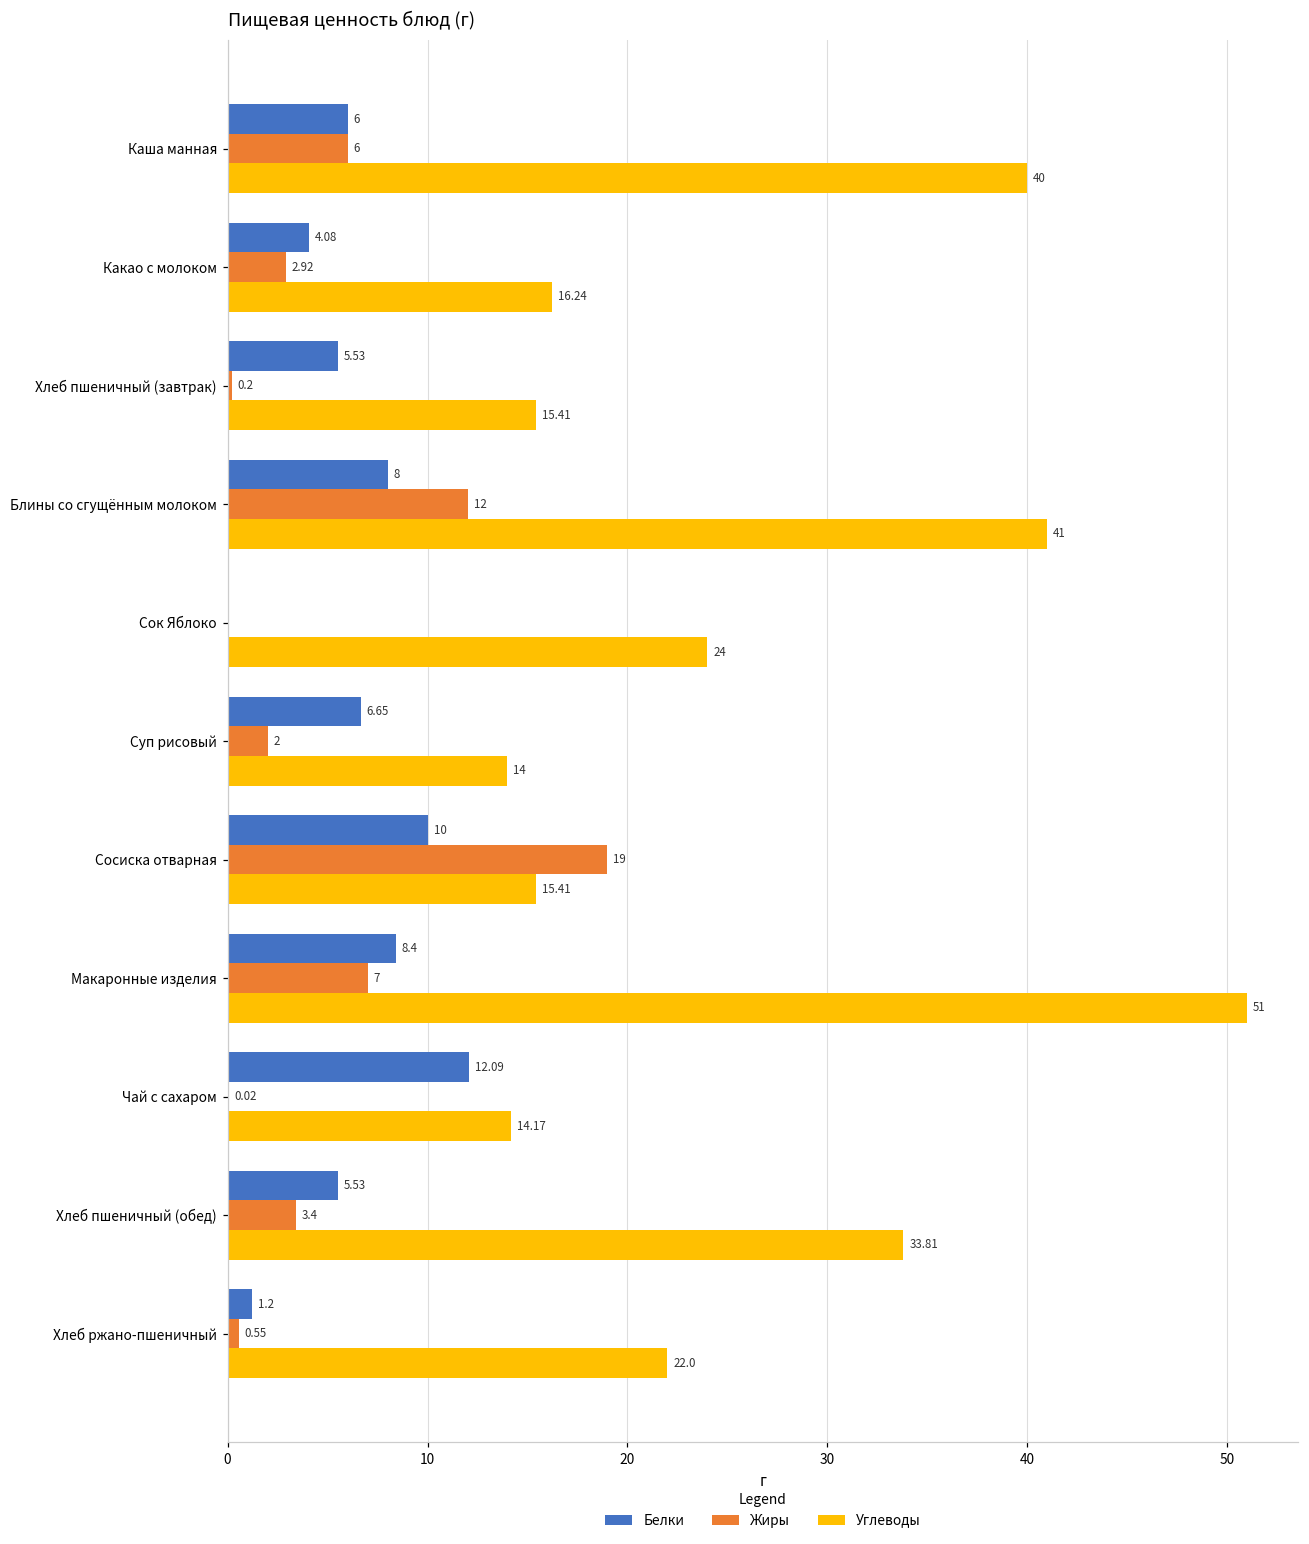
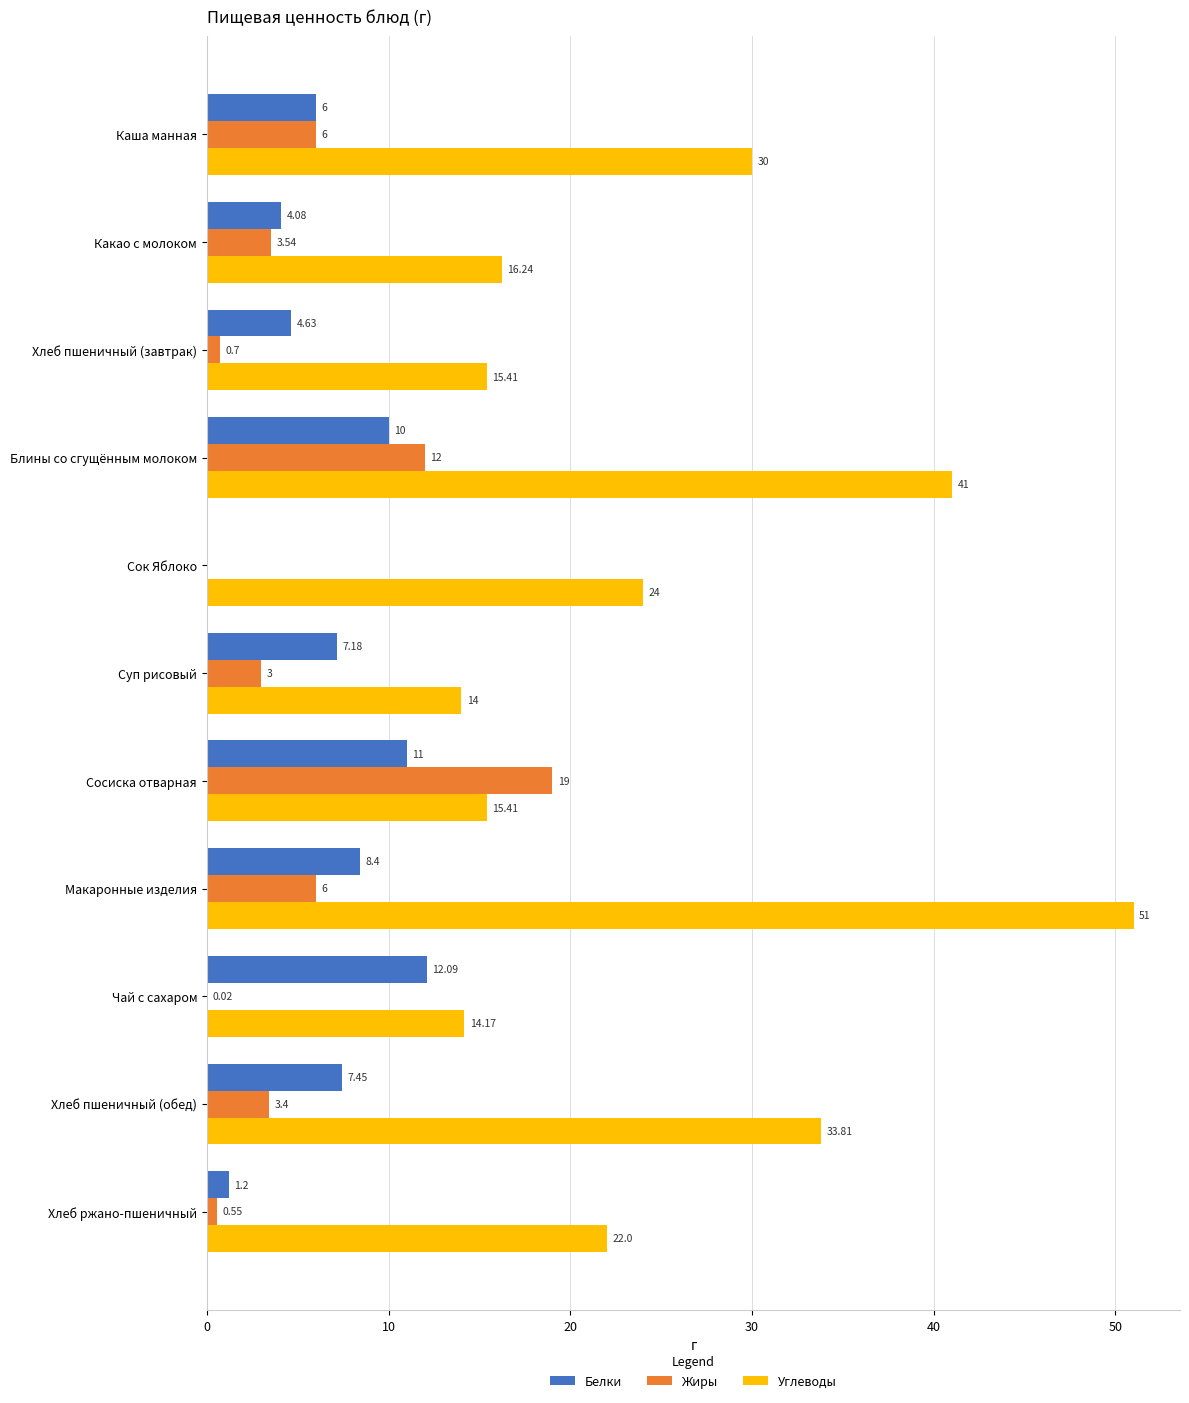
  {
    "Белки": {
      "Каша манная": 6,
      "Какао с молоком": 4.08,
-     "Хлеб пшеничный (завтрак)": 5.53,
-     "Блины со сгущённым молоком": 8,
-     "Суп рисовый": 6.65,
-     "Сосиска отварная": 10,
+     "Хлеб пшеничный (завтрак)": 4.63,
+     "Блины со сгущённым молоком": 10,
+     "Суп рисовый": 7.18,
+     "Сосиска отварная": 11,
      "Макаронные изделия": 8.4,
      "Чай с сахаром": 12.09,
-     "Хлеб пшеничный (обед)": 5.53,
+     "Хлеб пшеничный (обед)": 7.45,
      "Хлеб ржано-пшеничный": 1.2
    },
    "Жиры": {
      "Каша манная": 6,
-     "Какао с молоком": 2.92,
-     "Хлеб пшеничный (завтрак)": 0.2,
+     "Какао с молоком": 3.54,
+     "Хлеб пшеничный (завтрак)": 0.7,
      "Блины со сгущённым молоком": 12,
-     "Суп рисовый": 2,
+     "Суп рисовый": 3,
      "Сосиска отварная": 19,
-     "Макаронные изделия": 7,
+     "Макаронные изделия": 6,
      "Чай с сахаром": 0.02,
      "Хлеб пшеничный (обед)": 3.4,
      "Хлеб ржано-пшеничный": 0.55
    },
    "Углеводы": {
-     "Каша манная": 40,
+     "Каша манная": 30,
      "Какао с молоком": 16.24,
      "Хлеб пшеничный (завтрак)": 15.41,
      "Блины со сгущённым молоком": 41,
      "Сок Яблоко": 24,
      "Суп рисовый": 14,
      "Сосиска отварная": 15.41,
      "Макаронные изделия": 51,
      "Чай с сахаром": 14.17,
      "Хлеб пшеничный (обед)": 33.81,
      "Хлеб ржано-пшеничный": 22.0
    }
  }
